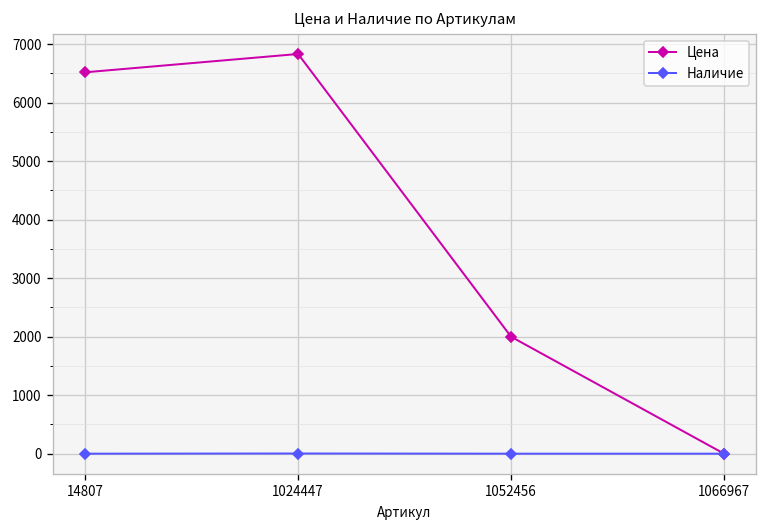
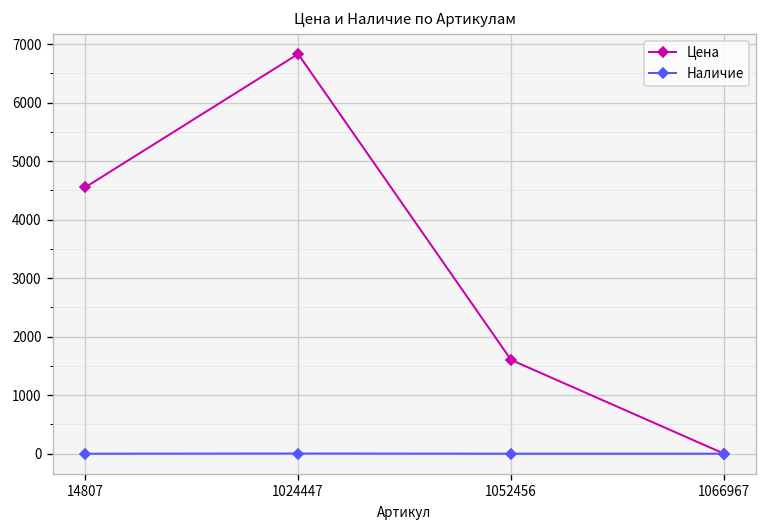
  {
    "Цена": {
-     "14807": 6500,
+     "14807": 4600,
      "1024447": 6800,
-     "1052456": 2000
+     "1052456": 1600
    },
    "Наличие": {
      "14807": 0,
      "1024447": 0,
      "1052456": 0
    }
  }
